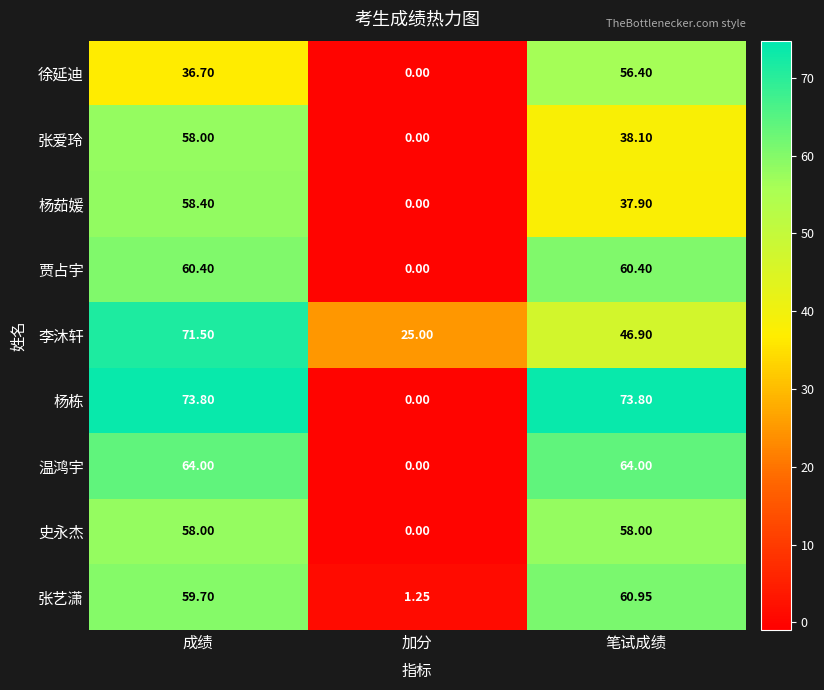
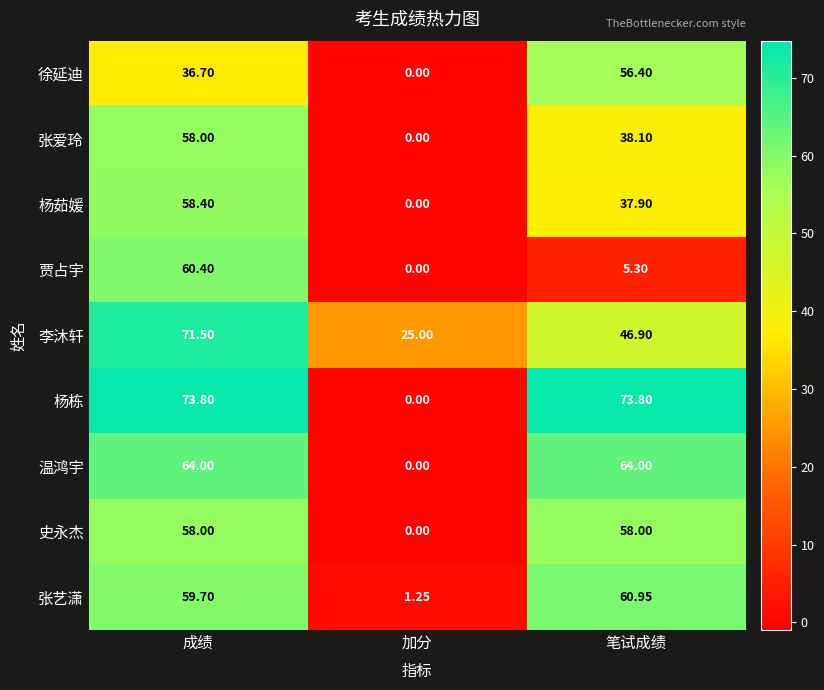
  {
    "徐延迪": {
      "成绩": 36.70,
      "加分": 0.00,
      "笔试成绩": 56.40
    },
    "张爱玲": {
      "成绩": 58.00,
      "加分": 0.00,
      "笔试成绩": 38.10
    },
    "杨茹媛": {
      "成绩": 58.40,
      "加分": 0.00,
      "笔试成绩": 37.90
    },
    "贾占宇": {
      "成绩": 60.40,
      "加分": 0.00,
-     "笔试成绩": 60.40
+     "笔试成绩": 5.30
    },
    "李沐轩": {
      "成绩": 71.50,
      "加分": 25.00,
      "笔试成绩": 46.90
    },
    "杨栋": {
      "成绩": 73.80,
      "加分": 0.00,
      "笔试成绩": 73.80
    },
    "温鸿宇": {
      "成绩": 64.00,
      "加分": 0.00,
      "笔试成绩": 64.00
    },
    "史永杰": {
      "成绩": 58.00,
      "加分": 0.00,
      "笔试成绩": 58.00
    },
    "张艺潇": {
      "成绩": 59.70,
      "加分": 1.25,
      "笔试成绩": 60.95
    }
  }
